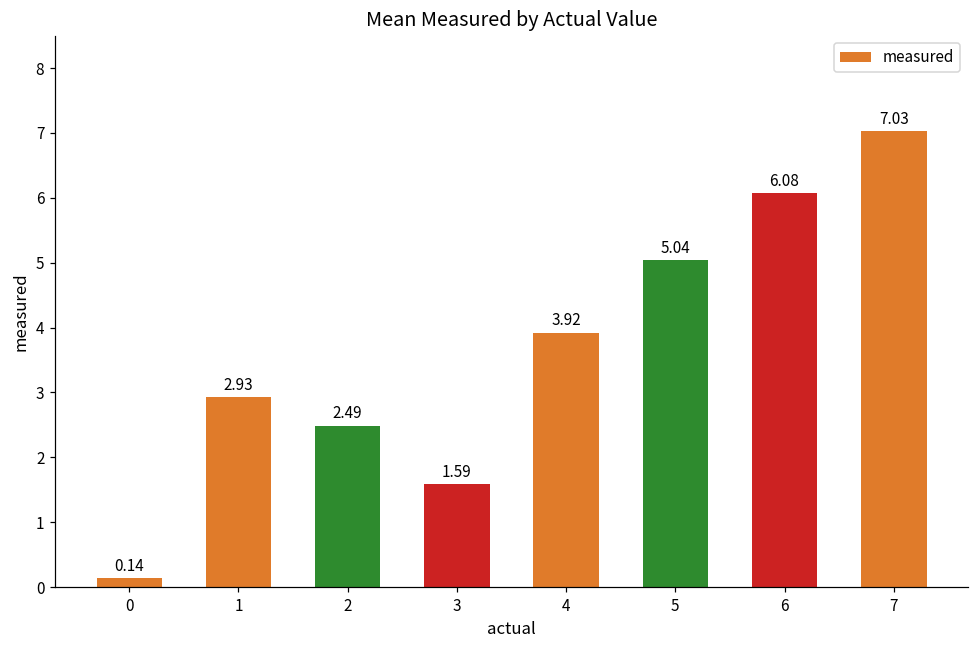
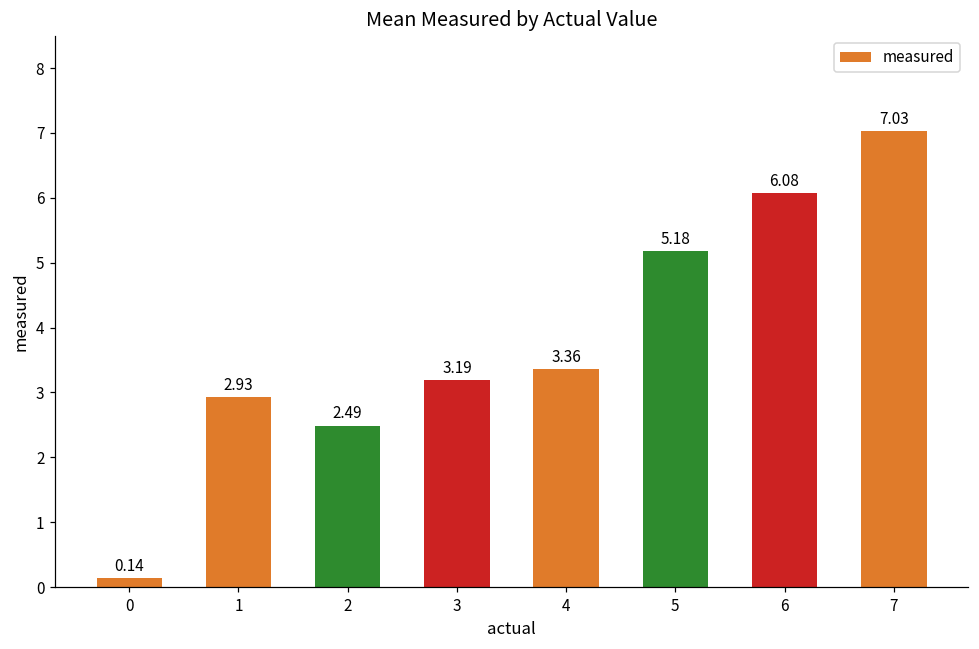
  {
    "0": 0.14,
    "1": 2.93,
    "2": 2.49,
-   "3": 1.59,
-   "4": 3.92,
-   "5": 5.04,
+   "3": 3.19,
+   "4": 3.36,
+   "5": 5.18,
    "6": 6.08,
    "7": 7.03
  }
